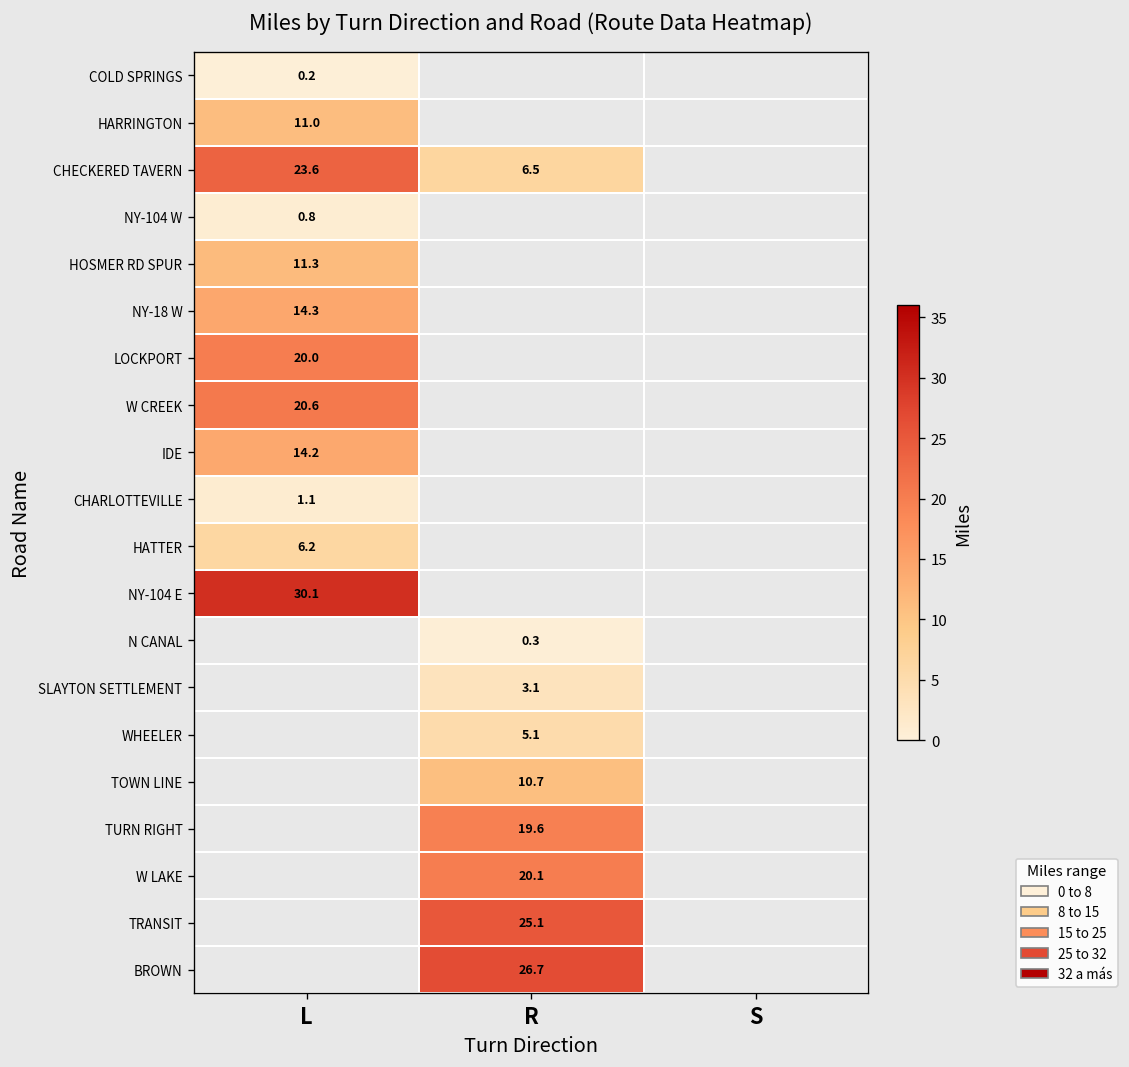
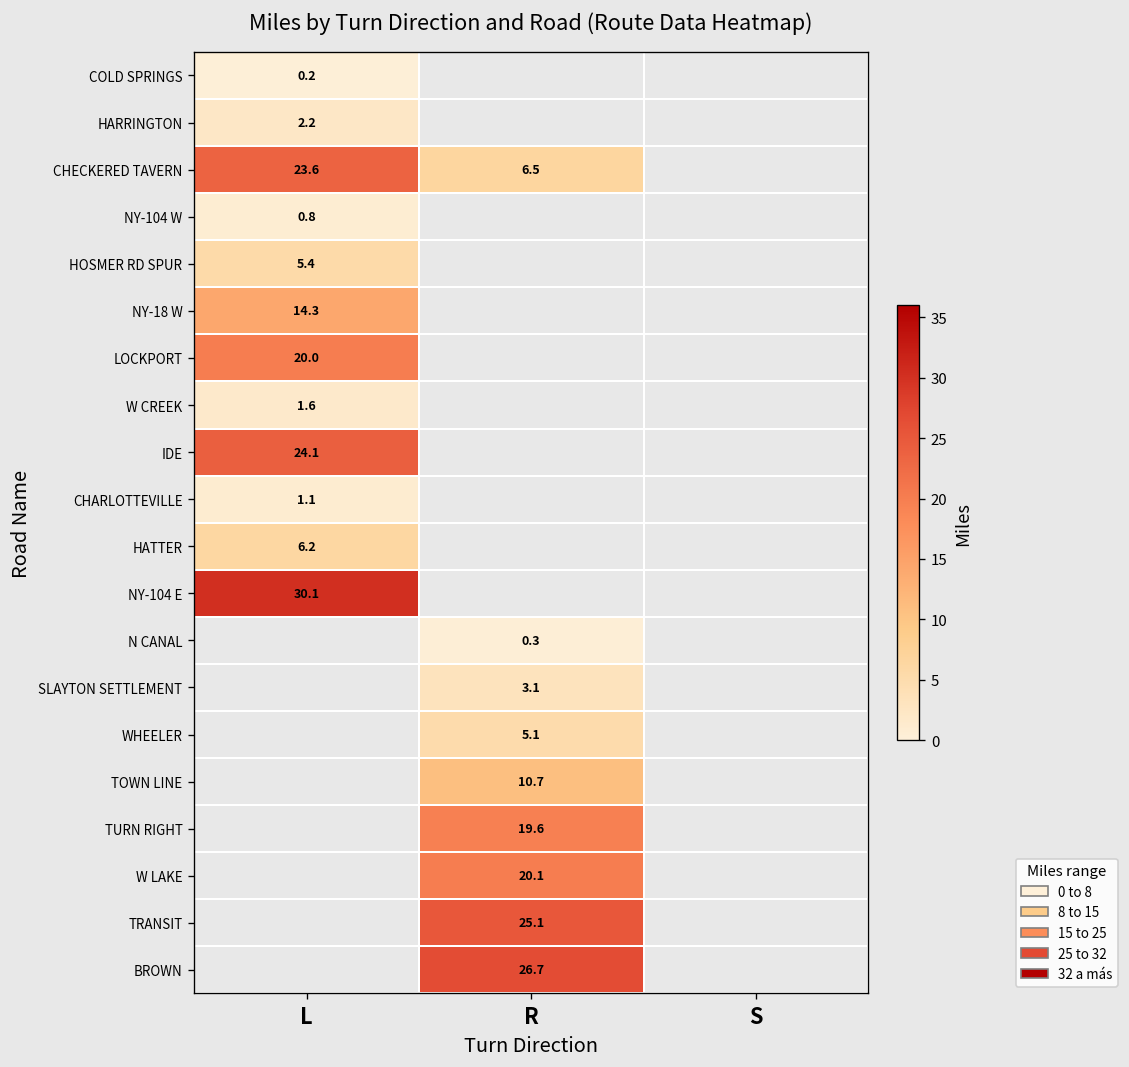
  {
    "COLD SPRINGS": {
      "L": 0.2
    },
    "HARRINGTON": {
-     "L": 11.0
+     "L": 2.2
    },
    "CHECKERED TAVERN": {
      "L": 23.6,
      "R": 6.5
    },
    "NY-104 W": {
      "L": 0.8
    },
    "HOSMER RD SPUR": {
-     "L": 11.3
+     "L": 5.4
    },
    "NY-18 W": {
      "L": 14.3
    },
    "LOCKPORT": {
      "L": 20.0
    },
    "W CREEK": {
-     "L": 20.6
+     "L": 1.6
    },
    "IDE": {
-     "L": 14.2
+     "L": 24.1
    },
    "CHARLOTTEVILLE": {
      "L": 1.1
    },
    "HATTER": {
      "L": 6.2
    },
    "NY-104 E": {
      "L": 30.1
    },
    "N CANAL": {
      "R": 0.3
    },
    "SLAYTON SETTLEMENT": {
      "R": 3.1
    },
    "WHEELER": {
      "R": 5.1
    },
    "TOWN LINE": {
      "R": 10.7
    },
    "TURN RIGHT": {
      "R": 19.6
    },
    "W LAKE": {
      "R": 20.1
    },
    "TRANSIT": {
      "R": 25.1
    },
    "BROWN": {
      "R": 26.7
    }
  }
